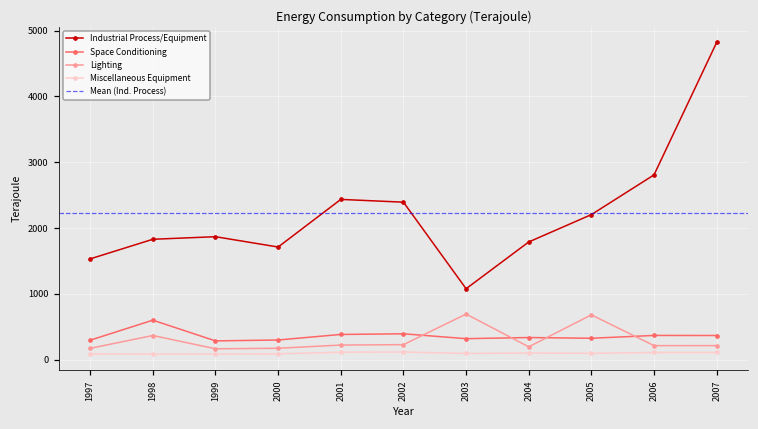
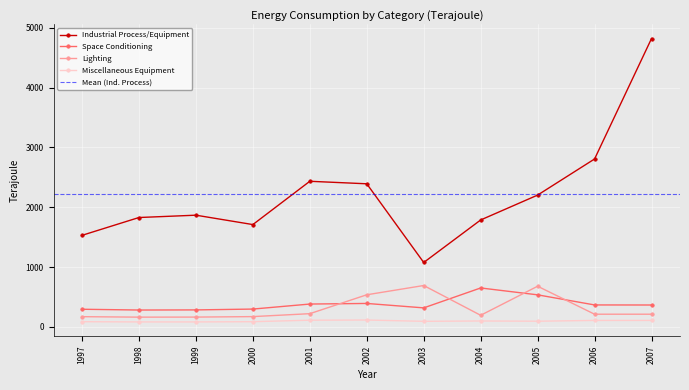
  {
    "Industrial Process/Equipment": {
      "1997": 1500,
      "1998": 1800,
      "1999": 1900,
      "2000": 1700,
      "2001": 2400,
      "2002": 2400,
      "2003": 1100,
      "2004": 1800,
      "2005": 2200,
      "2006": 2800,
      "2007": 4800
    },
    "Space Conditioning": {
      "1997": 300,
-     "1998": 600,
+     "1998": 300,
      "1999": 300,
      "2000": 300,
      "2001": 400,
      "2002": 400,
      "2003": 300,
-     "2004": 300,
-     "2005": 300,
+     "2004": 700,
+     "2005": 500,
      "2006": 400,
      "2007": 400
    },
    "Lighting": {
      "1997": 200,
-     "1998": 400,
+     "1998": 200,
      "1999": 200,
      "2000": 200,
      "2001": 200,
-     "2002": 200,
+     "2002": 500,
      "2003": 700,
      "2004": 200,
      "2005": 700,
      "2006": 200,
      "2007": 200
    },
    "Miscellaneous Equipment": {
      "1997": 100,
      "1998": 100,
      "1999": 100,
      "2000": 100,
      "2001": 100,
      "2002": 100,
      "2003": 100,
      "2004": 100,
      "2005": 100,
      "2006": 100,
      "2007": 100
    }
  }
